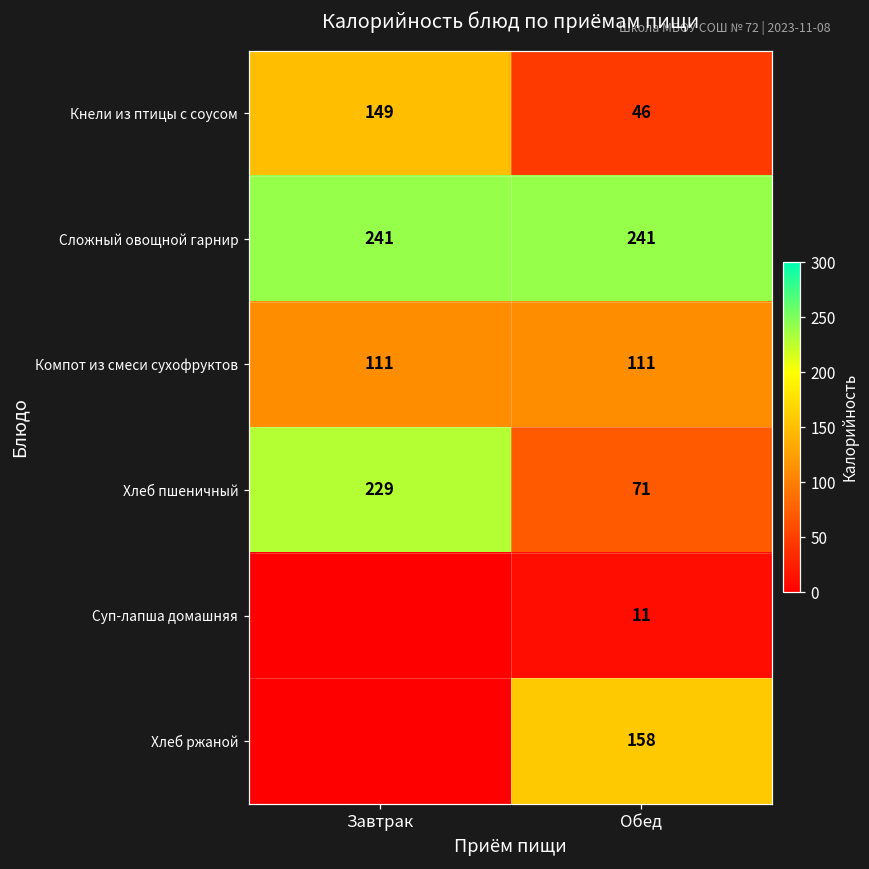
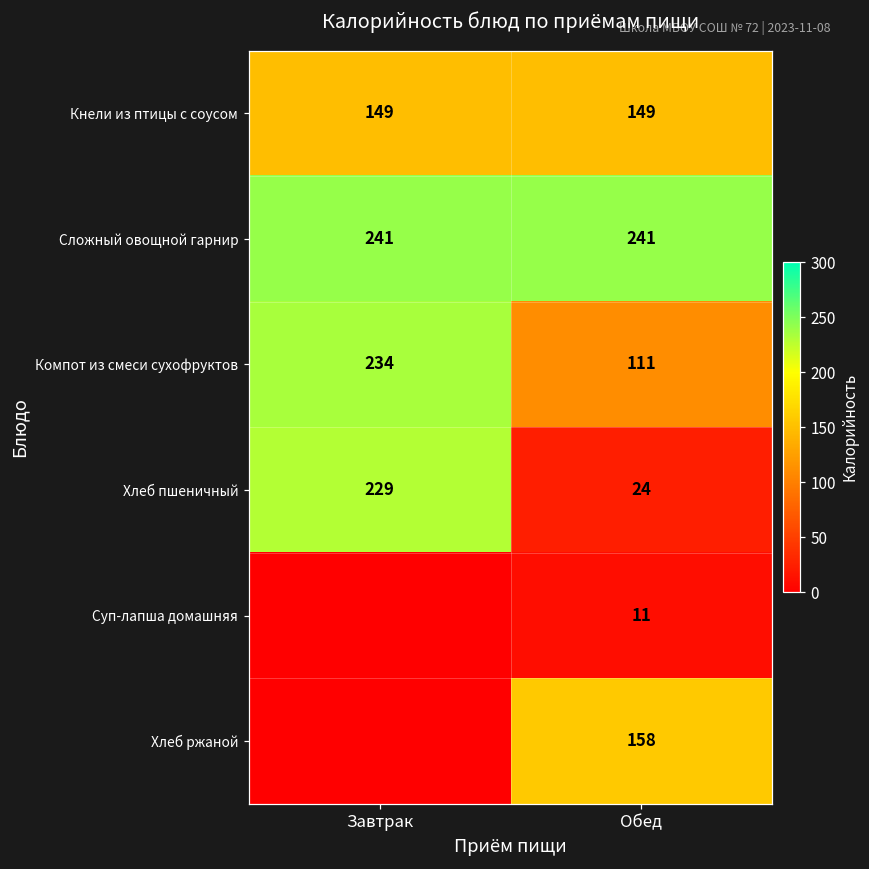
  {
    "Кнели из птицы с соусом": {
      "Завтрак": 149,
-     "Обед": 46
+     "Обед": 149
    },
    "Сложный овощной гарнир": {
      "Завтрак": 241,
      "Обед": 241
    },
    "Компот из смеси сухофруктов": {
-     "Завтрак": 111,
+     "Завтрак": 234,
      "Обед": 111
    },
    "Хлеб пшеничный": {
      "Завтрак": 229,
-     "Обед": 71
+     "Обед": 24
    },
    "Суп-лапша домашняя": {
      "Обед": 11
    },
    "Хлеб ржаной": {
      "Обед": 158
    }
  }
